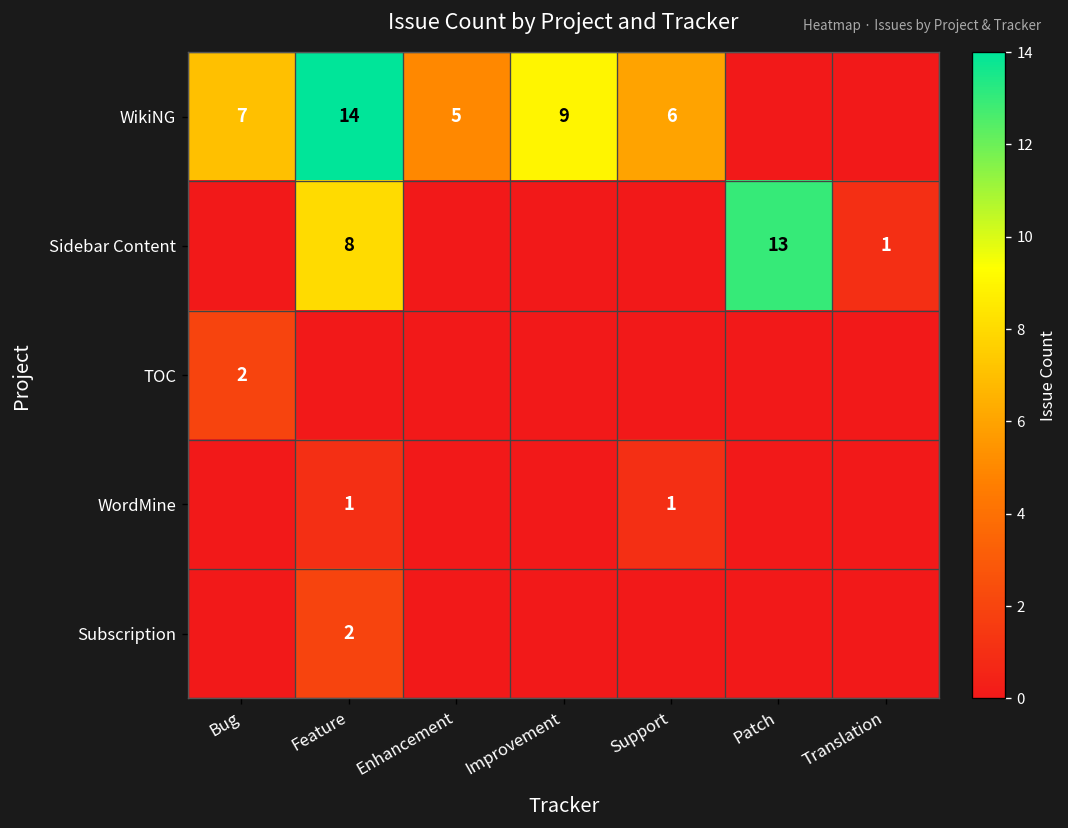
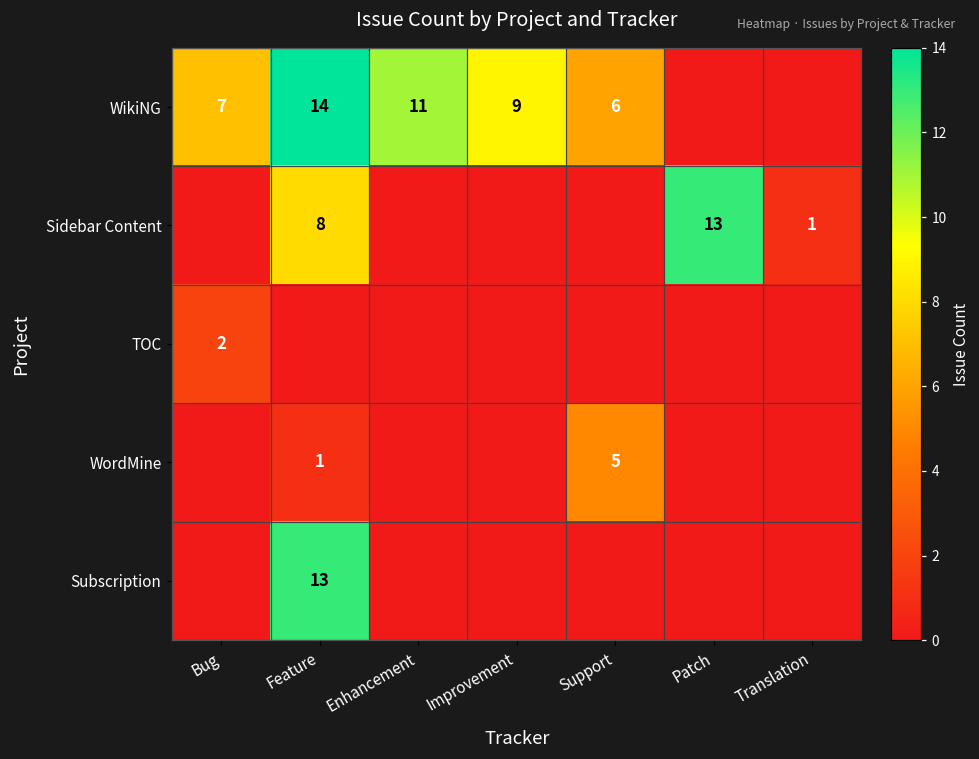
  {
    "WikiNG": {
      "Bug": 7,
      "Feature": 14,
-     "Enhancement": 5,
+     "Enhancement": 11,
      "Improvement": 9,
      "Support": 6
    },
    "Sidebar Content": {
      "Feature": 8,
      "Patch": 13,
      "Translation": 1
    },
    "TOC": {
      "Bug": 2
    },
    "WordMine": {
      "Feature": 1,
-     "Support": 1
+     "Support": 5
    },
    "Subscription": {
-     "Feature": 2
+     "Feature": 13
    }
  }
